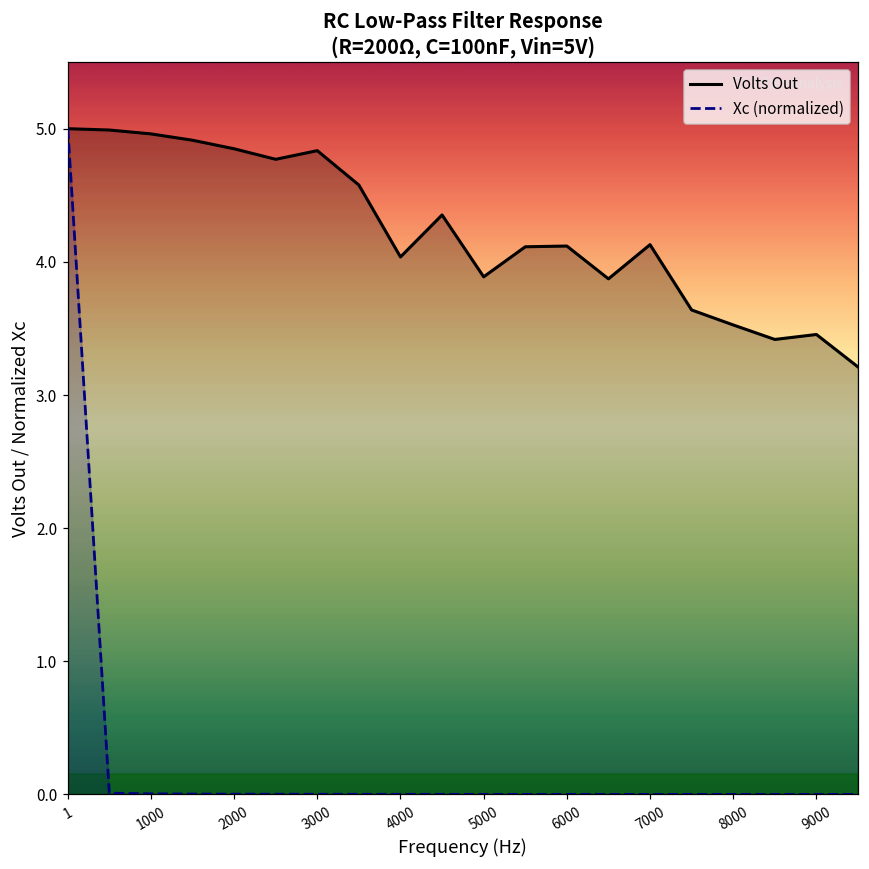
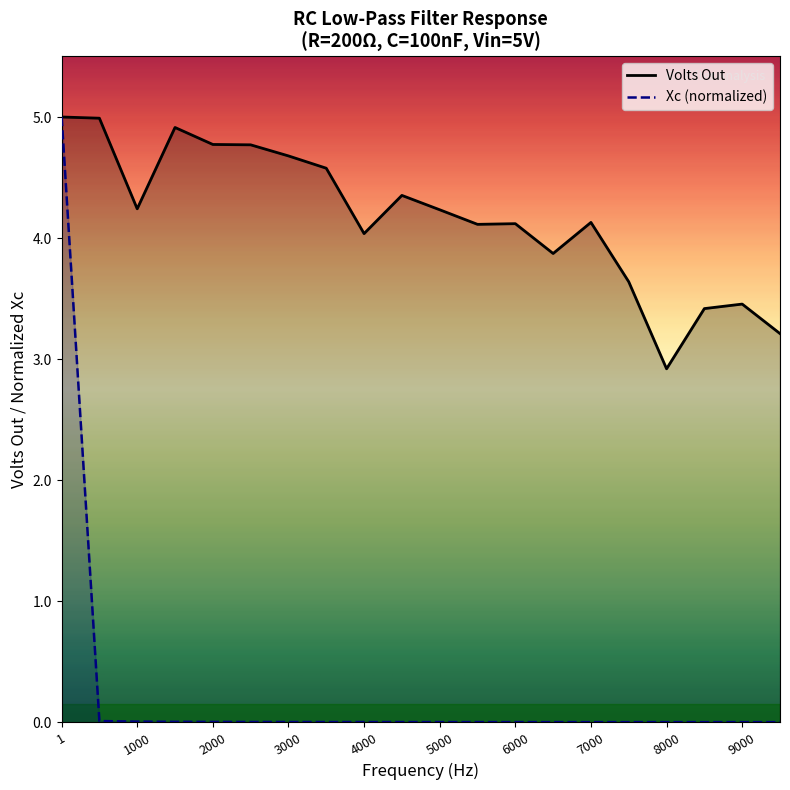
  {
    "Volts Out": {
-     "1000": 4.96,
-     "2000": 4.85,
-     "3000": 4.84,
+     "1000": 4.24,
+     "2000": 4.77,
+     "3000": 4.68,
      "4000": 4.04,
-     "5000": 3.89,
+     "5000": 4.23,
      "6000": 4.12,
      "7000": 4.13,
-     "8000": 3.53,
+     "8000": 2.92,
      "9000": 3.45
    }
  }
